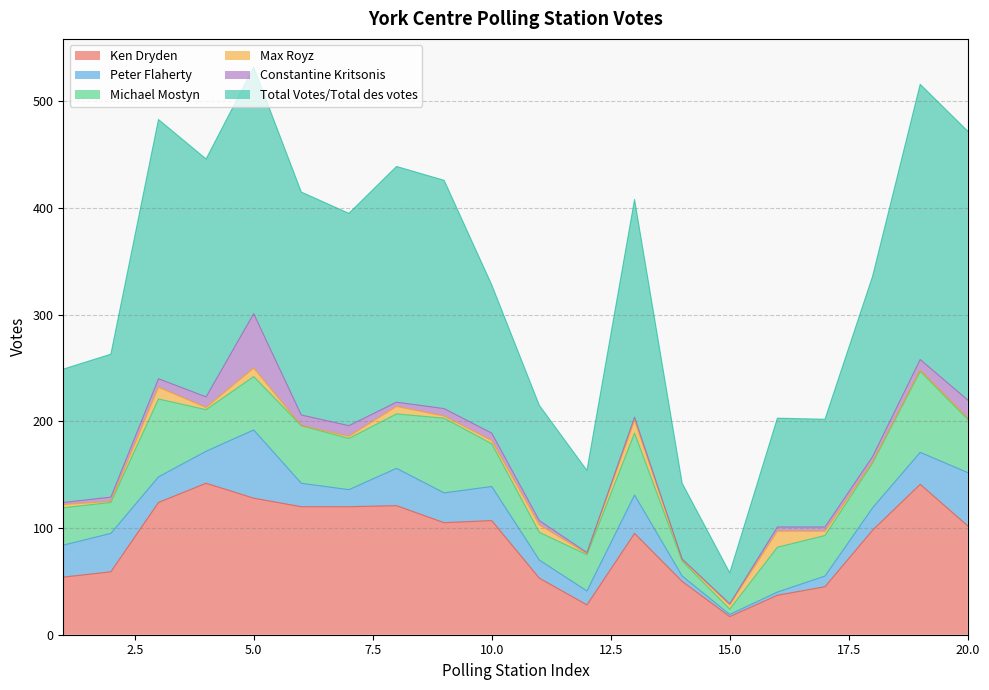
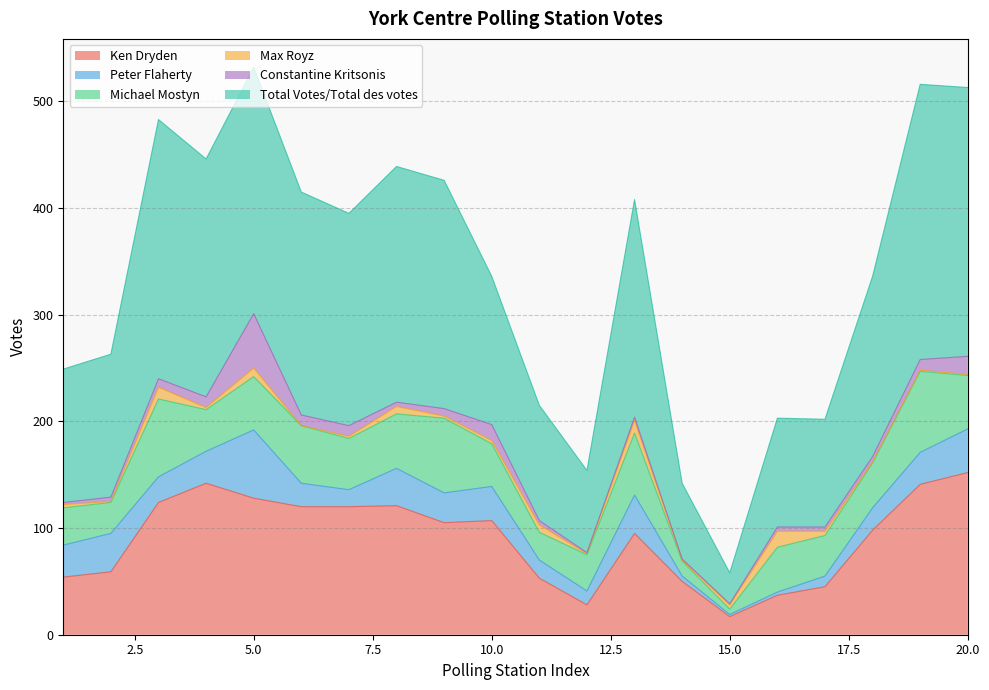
  {
    "Ken Dryden": {
      "5.0": 128,
      "10.0": 107,
-     "20.0": 102
+     "20.0": 152
    },
    "Peter Flaherty": {
      "5.0": 64,
      "10.0": 32,
-     "20.0": 50
+     "20.0": 41
    },
    "Max Royz": {
      "5.0": 8,
      "10.0": 3
    },
    "Constantine Kritsonis": {
      "5.0": 51,
-     "10.0": 7,
+     "10.0": 15,
      "20.0": 17
    }
  }
